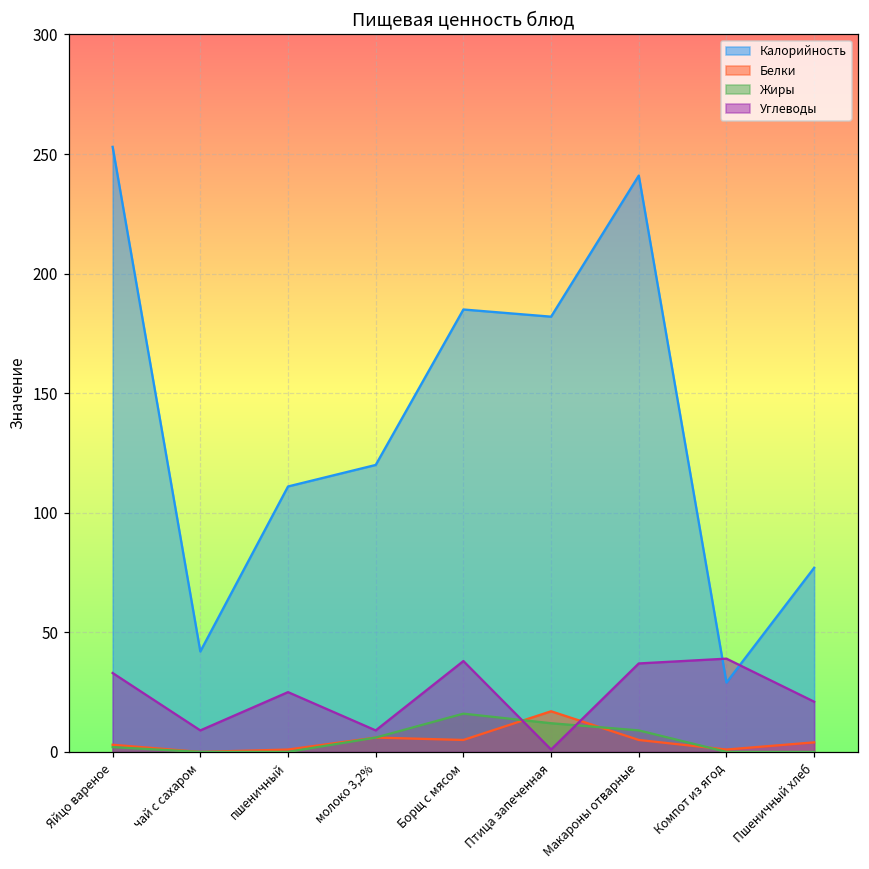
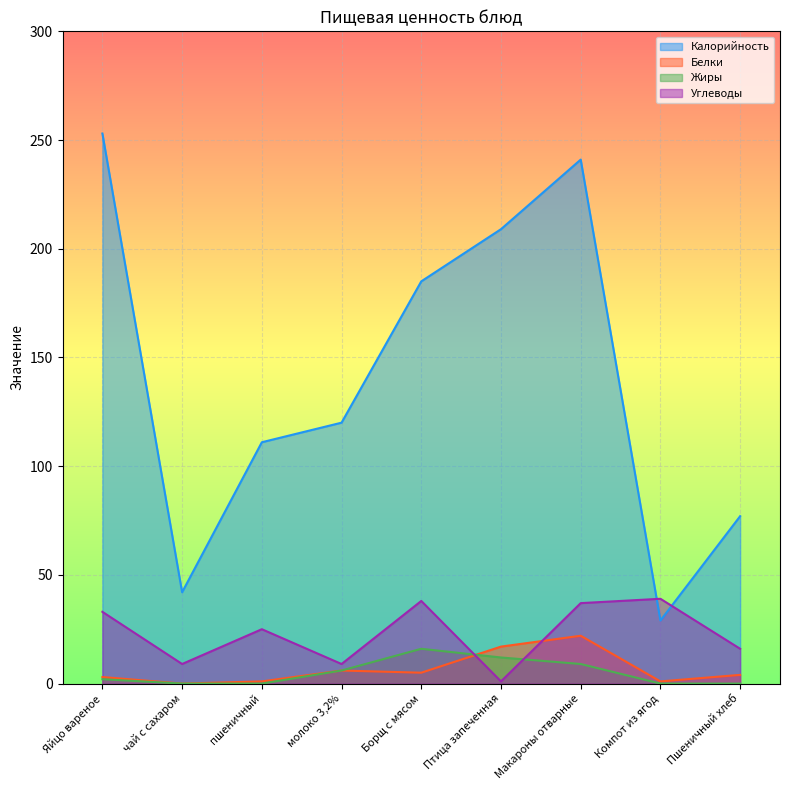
  {
    "Калорийность": {
      "Яйцо вареное": 253,
      "чай с сахаром": 42,
      "пшеничный": 111,
      "молоко 3,2%": 120,
      "Борщ с мясом": 185,
-     "Птица запеченная": 182,
+     "Птица запеченная": 209,
      "Макароны отварные": 241,
      "Компот из ягод": 29,
      "Пшеничный хлеб": 77
    },
    "Белки": {
      "Борщ с мясом": 5,
      "Птица запеченная": 17,
-     "Макароны отварные": 5,
+     "Макароны отварные": 22,
      "Пшеничный хлеб": 4
    },
    "Жиры": {
      "Борщ с мясом": 16,
      "Птица запеченная": 12,
      "Макароны отварные": 9,
      "Пшеничный хлеб": 0
    },
    "Углеводы": {
      "Яйцо вареное": 33,
      "чай с сахаром": 9,
      "пшеничный": 25,
      "молоко 3,2%": 9,
      "Борщ с мясом": 38,
      "Птица запеченная": 1,
      "Макароны отварные": 37,
      "Компот из ягод": 39,
-     "Пшеничный хлеб": 21
+     "Пшеничный хлеб": 16
    }
  }
